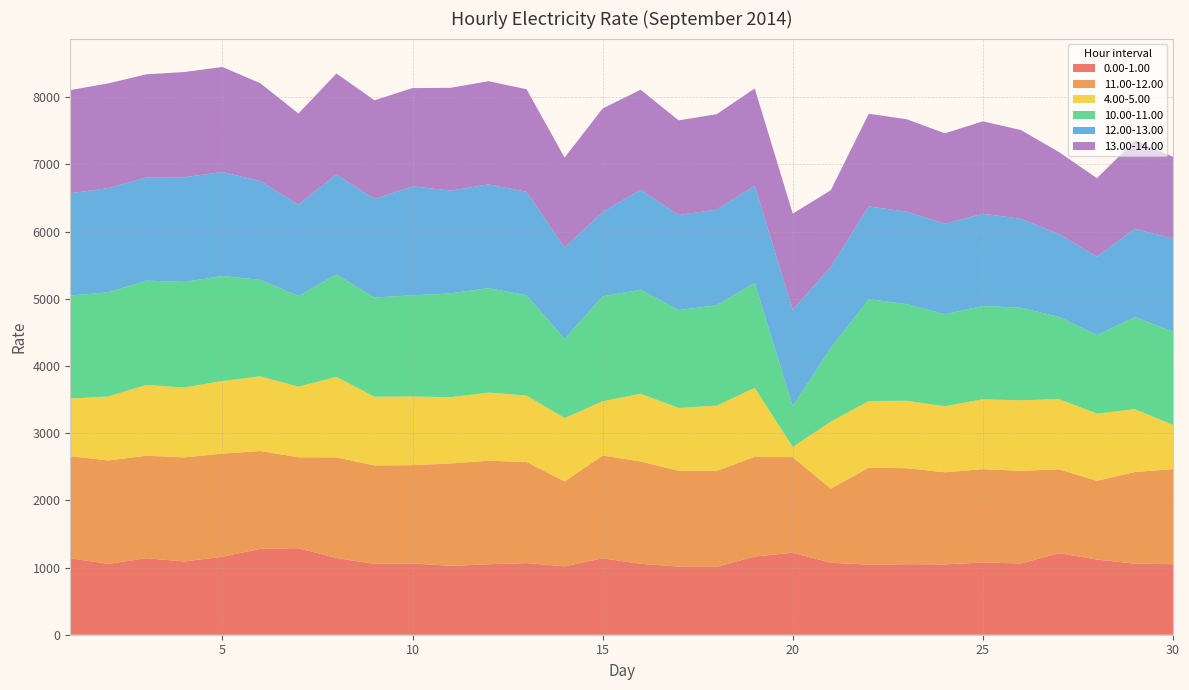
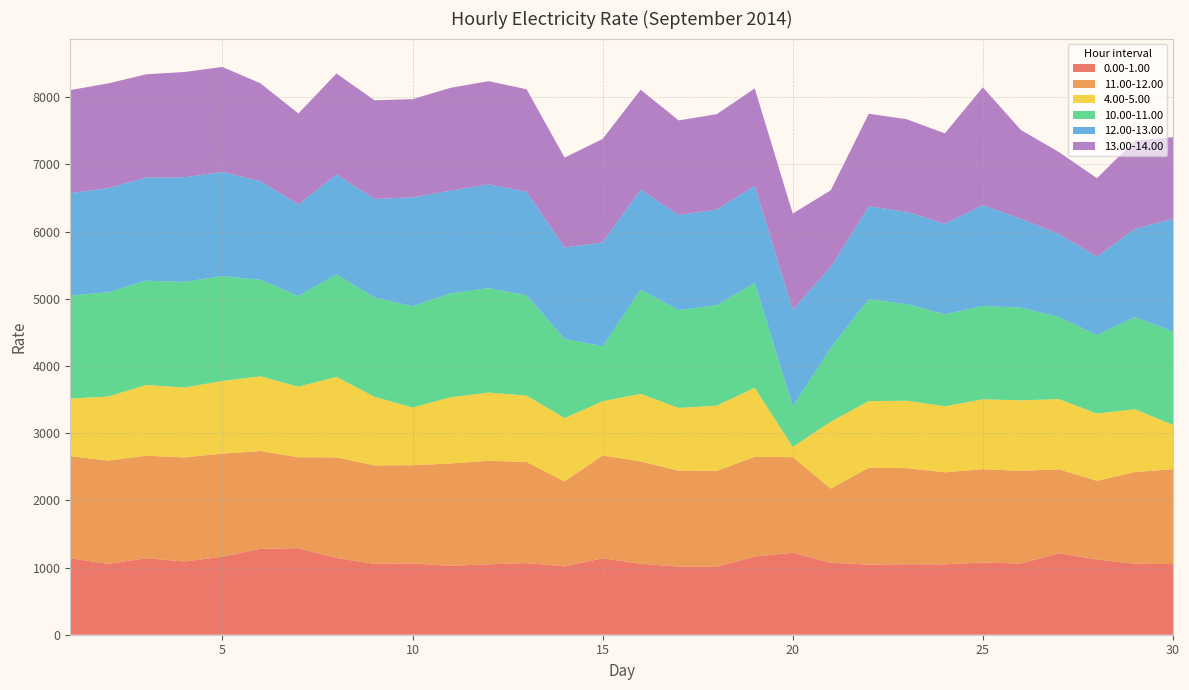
  {
    "4.00-5.00": {
      "5": 1100,
-     "10": 1000,
+     "10": 900,
      "15": 800,
      "20": 200,
      "25": 1000,
      "30": 700
    },
    "10.00-11.00": {
      "5": 1600,
      "10": 1500,
-     "15": 1600,
+     "15": 800,
      "20": 600,
      "25": 1400,
      "30": 1400
    },
    "12.00-13.00": {
      "5": 1500,
      "10": 1600,
-     "15": 1300,
+     "15": 1500,
      "20": 1400,
-     "25": 1400,
-     "30": 1400
+     "25": 1500,
+     "30": 1700
    },
    "13.00-14.00": {
      "5": 1600,
      "10": 1500,
      "15": 1500,
      "20": 1400,
-     "25": 1400,
+     "25": 1800,
      "30": 1200
    }
  }
